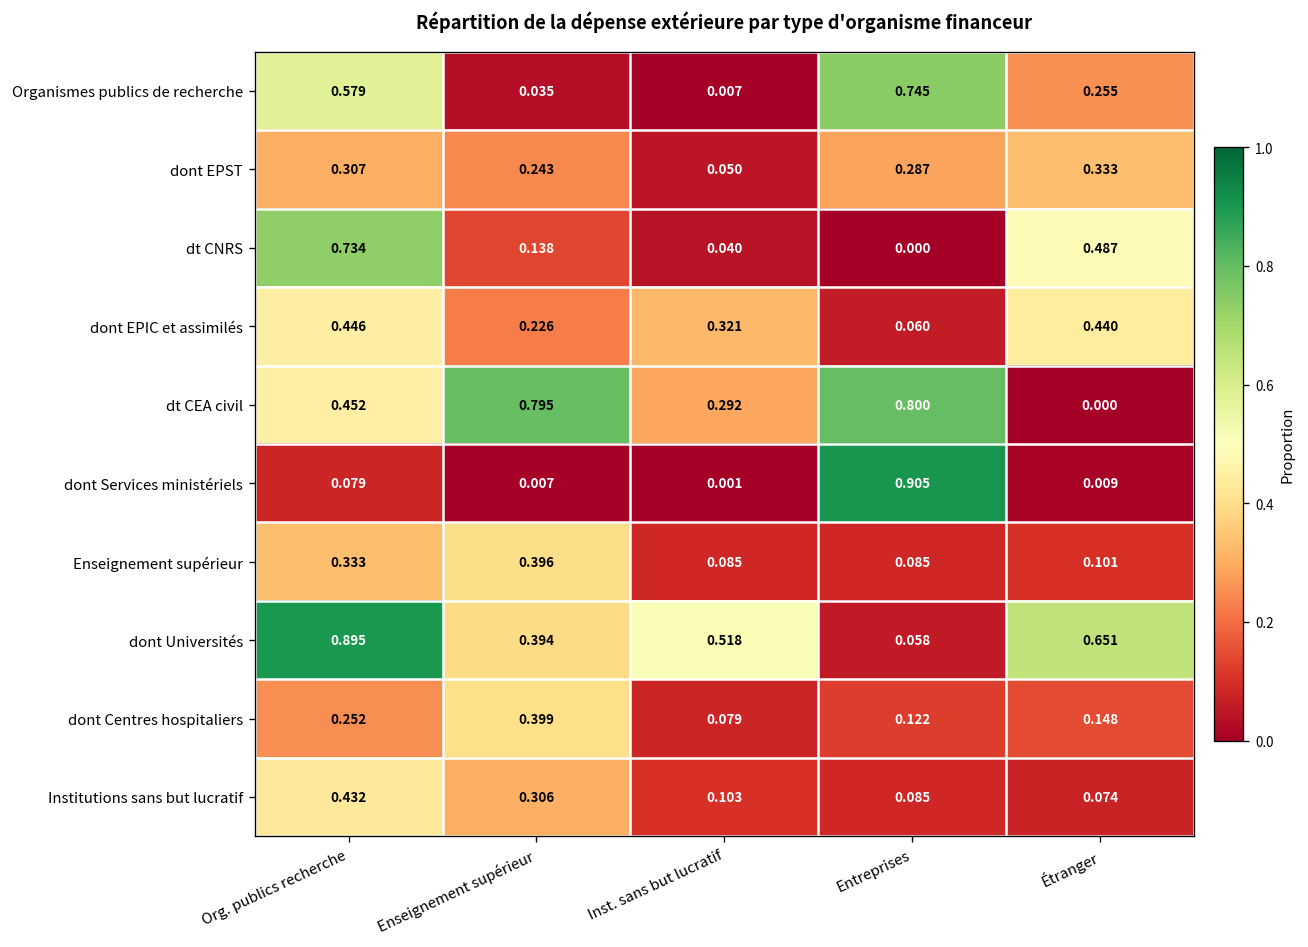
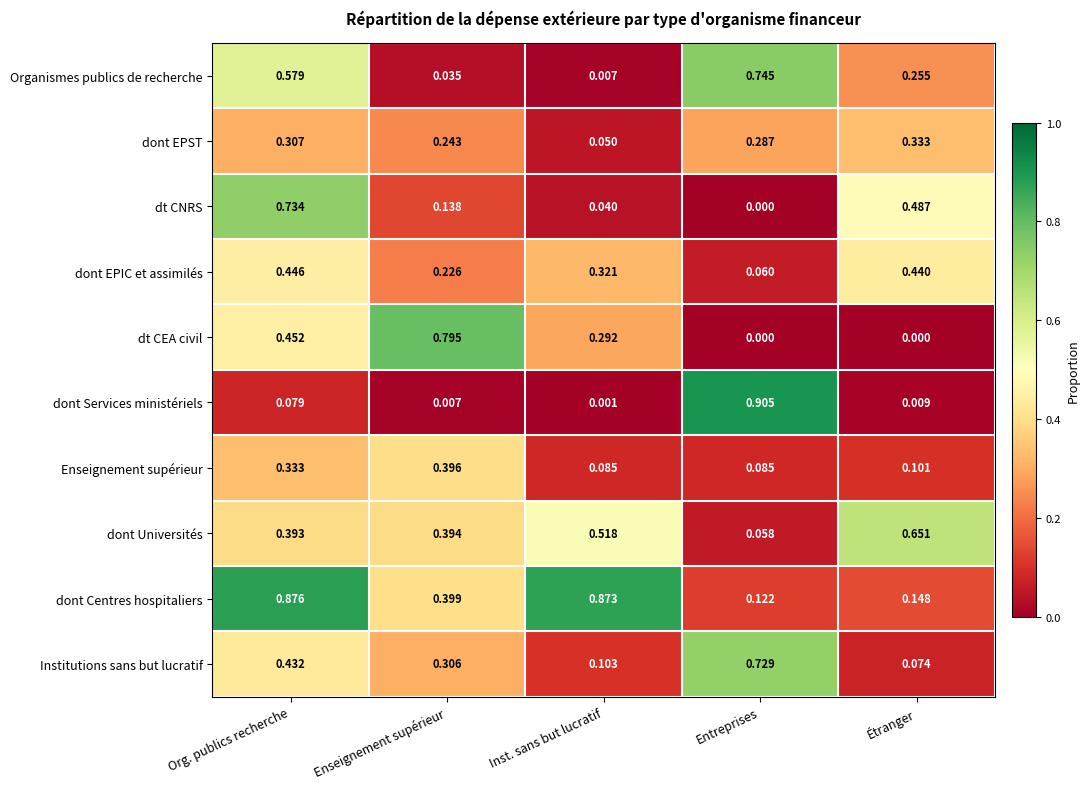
  {
    "Organismes publics de recherche": {
      "Org. publics recherche": 0.579,
      "Enseignement supérieur": 0.035,
      "Inst. sans but lucratif": 0.007,
      "Entreprises": 0.745,
      "Étranger": 0.255
    },
    "dont EPST": {
      "Org. publics recherche": 0.307,
      "Enseignement supérieur": 0.243,
      "Inst. sans but lucratif": 0.050,
      "Entreprises": 0.287,
      "Étranger": 0.333
    },
    "dt CNRS": {
      "Org. publics recherche": 0.734,
      "Enseignement supérieur": 0.138,
      "Inst. sans but lucratif": 0.040,
      "Entreprises": 0.000,
      "Étranger": 0.487
    },
    "dont EPIC et assimilés": {
      "Org. publics recherche": 0.446,
      "Enseignement supérieur": 0.226,
      "Inst. sans but lucratif": 0.321,
      "Entreprises": 0.060,
      "Étranger": 0.440
    },
    "dt CEA civil": {
      "Org. publics recherche": 0.452,
      "Enseignement supérieur": 0.795,
      "Inst. sans but lucratif": 0.292,
-     "Entreprises": 0.800,
+     "Entreprises": 0.000,
      "Étranger": 0.000
    },
    "dont Services ministériels": {
      "Org. publics recherche": 0.079,
      "Enseignement supérieur": 0.007,
      "Inst. sans but lucratif": 0.001,
      "Entreprises": 0.905,
      "Étranger": 0.009
    },
    "Enseignement supérieur": {
      "Org. publics recherche": 0.333,
      "Enseignement supérieur": 0.396,
      "Inst. sans but lucratif": 0.085,
      "Entreprises": 0.085,
      "Étranger": 0.101
    },
    "dont Universités": {
-     "Org. publics recherche": 0.895,
+     "Org. publics recherche": 0.393,
      "Enseignement supérieur": 0.394,
      "Inst. sans but lucratif": 0.518,
      "Entreprises": 0.058,
      "Étranger": 0.651
    },
    "dont Centres hospitaliers": {
-     "Org. publics recherche": 0.252,
+     "Org. publics recherche": 0.876,
      "Enseignement supérieur": 0.399,
-     "Inst. sans but lucratif": 0.079,
+     "Inst. sans but lucratif": 0.873,
      "Entreprises": 0.122,
      "Étranger": 0.148
    },
    "Institutions sans but lucratif": {
      "Org. publics recherche": 0.432,
      "Enseignement supérieur": 0.306,
      "Inst. sans but lucratif": 0.103,
-     "Entreprises": 0.085,
+     "Entreprises": 0.729,
      "Étranger": 0.074
    }
  }
